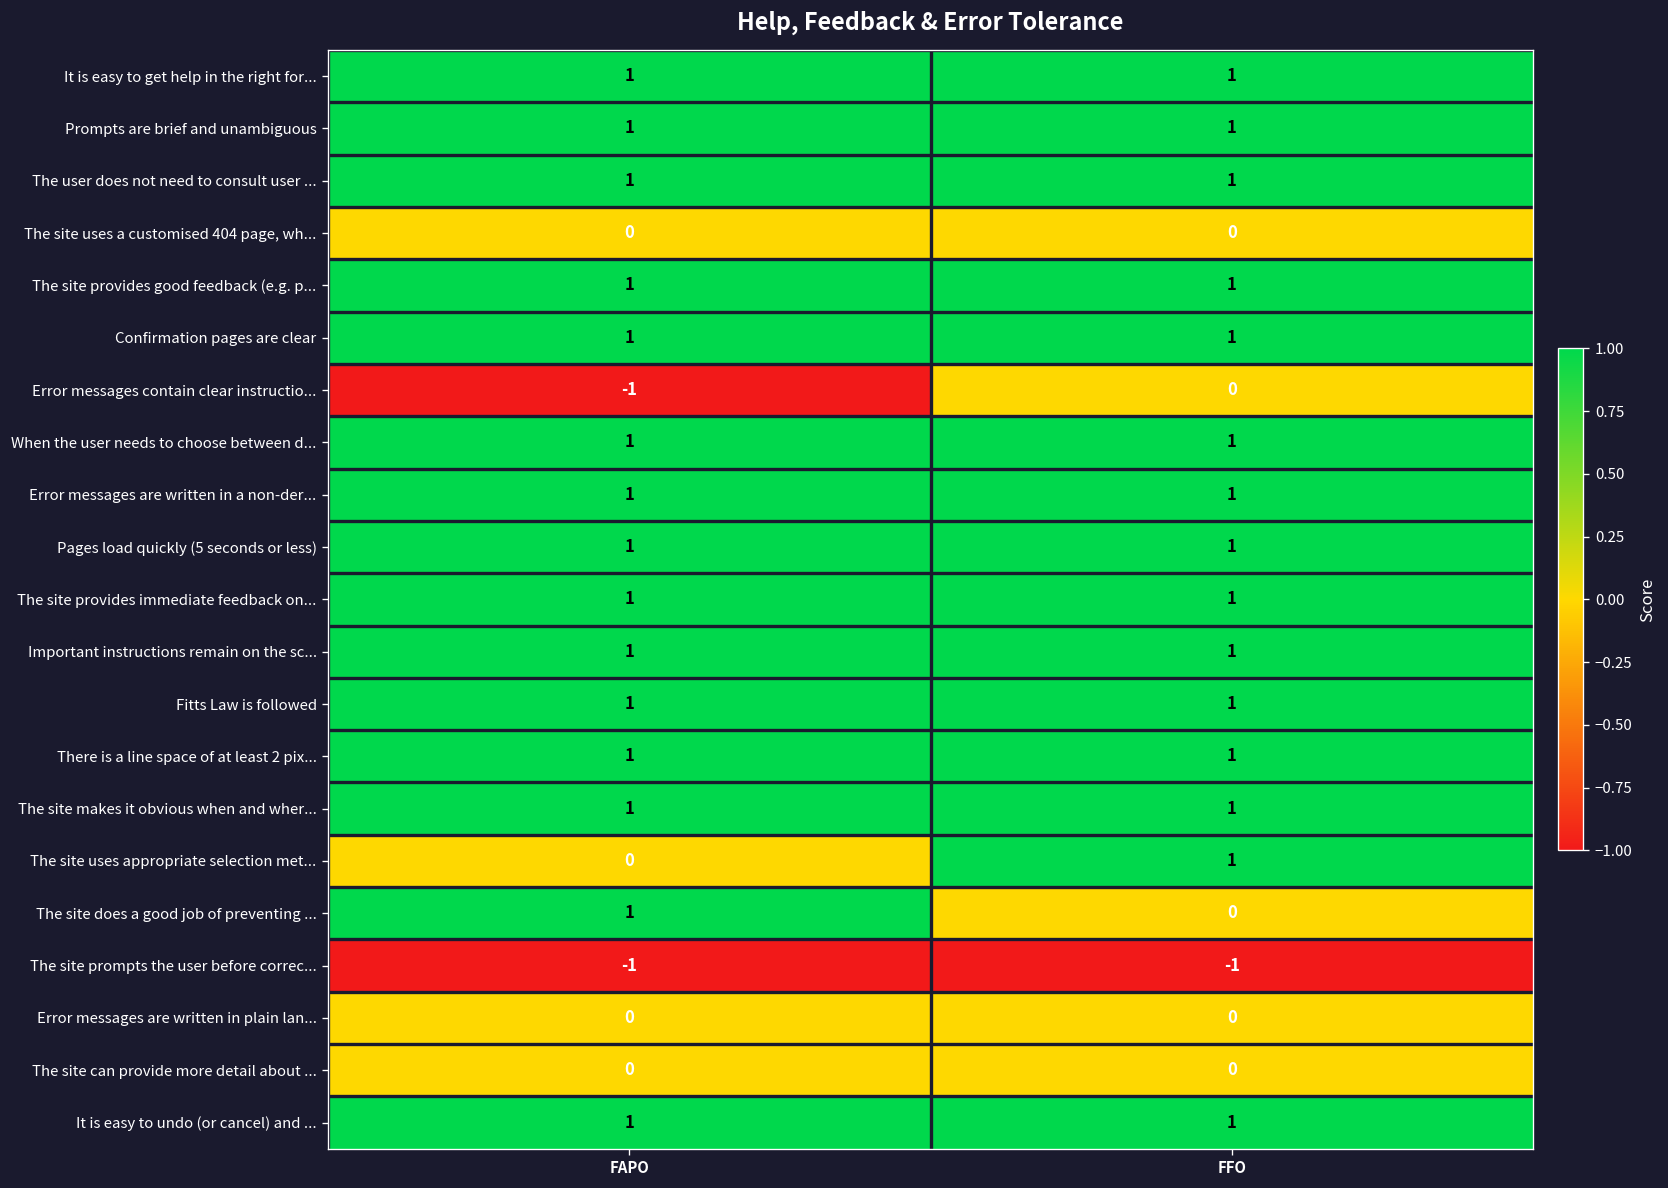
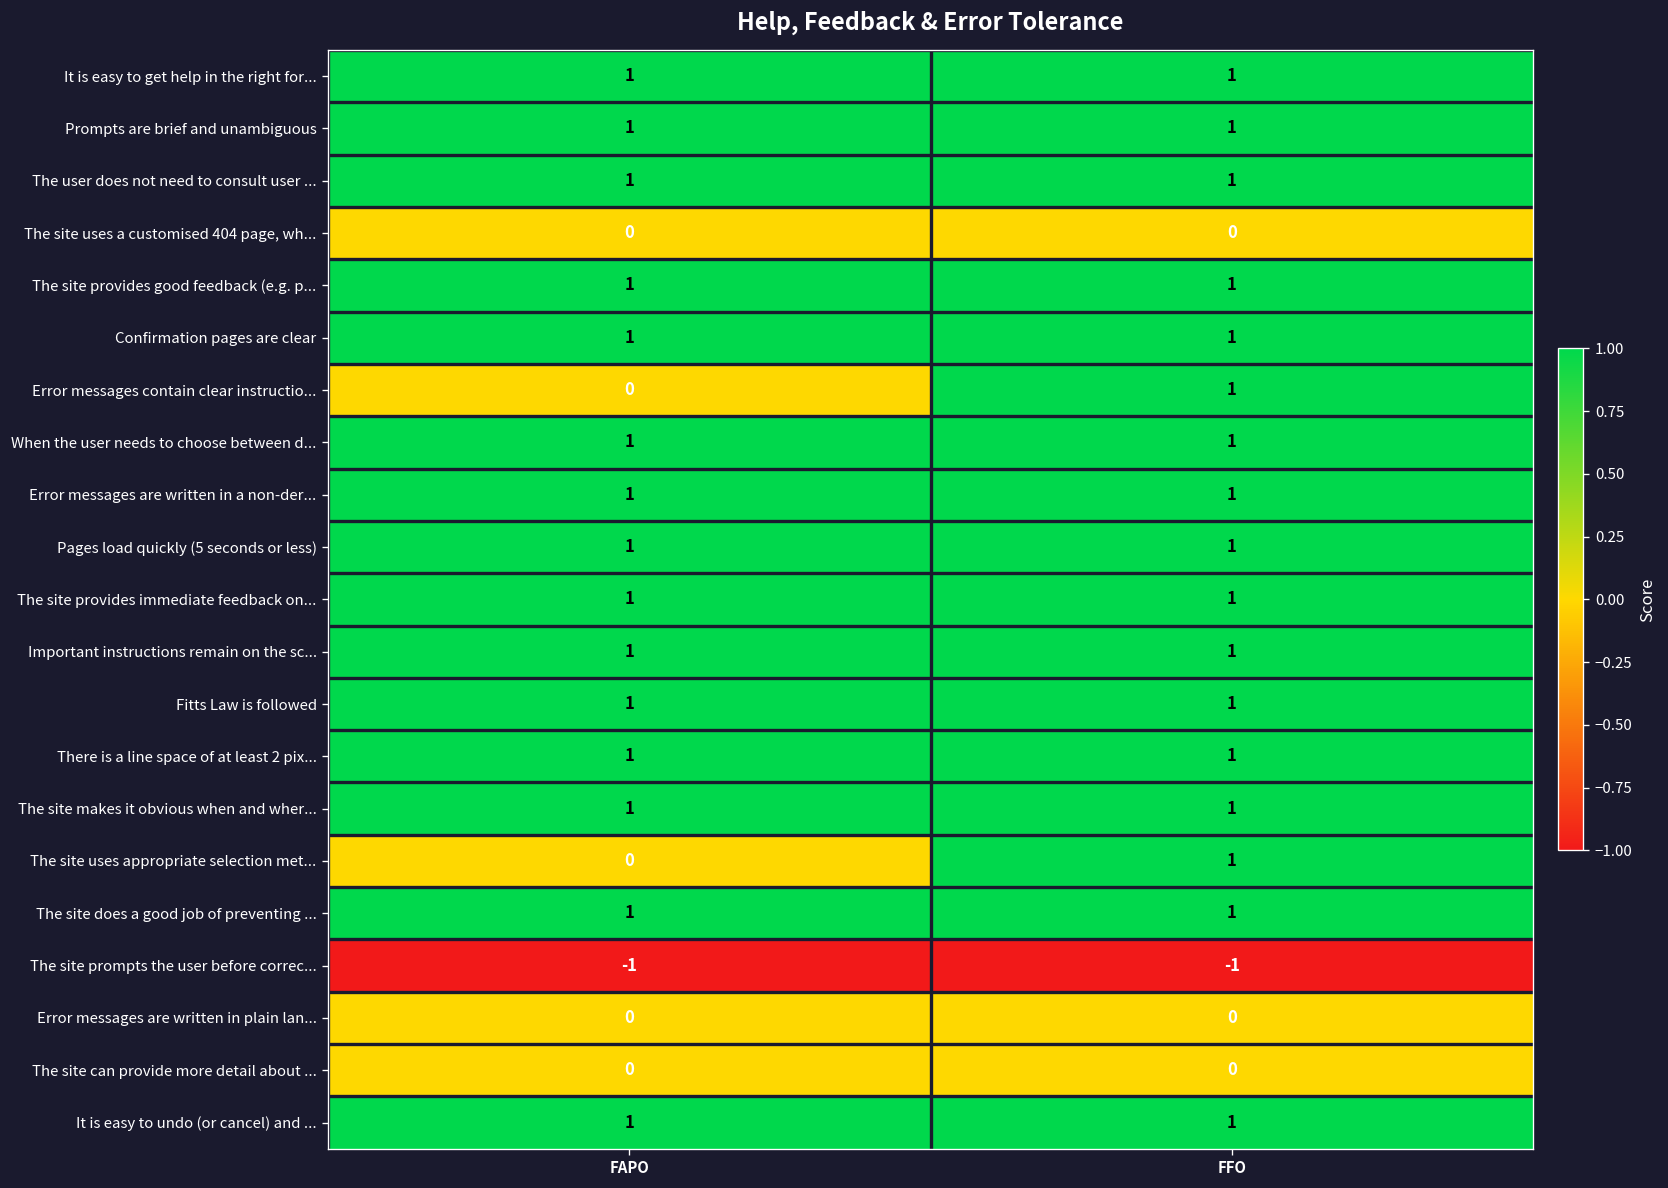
  {
    "It is easy to get help in the right for...": {
      "FAPO": 1,
      "FFO": 1
    },
    "Prompts are brief and unambiguous": {
      "FAPO": 1,
      "FFO": 1
    },
    "The user does not need to consult user ...": {
      "FAPO": 1,
      "FFO": 1
    },
    "The site uses a customised 404 page, wh...": {
      "FAPO": 0,
      "FFO": 0
    },
    "The site provides good feedback (e.g. p...": {
      "FAPO": 1,
      "FFO": 1
    },
    "Confirmation pages are clear": {
      "FAPO": 1,
      "FFO": 1
    },
    "Error messages contain clear instructio...": {
-     "FAPO": -1,
-     "FFO": 0
+     "FAPO": 0,
+     "FFO": 1
    },
    "When the user needs to choose between d...": {
      "FAPO": 1,
      "FFO": 1
    },
    "Error messages are written in a non-der...": {
      "FAPO": 1,
      "FFO": 1
    },
    "Pages load quickly (5 seconds or less)": {
      "FAPO": 1,
      "FFO": 1
    },
    "The site provides immediate feedback on...": {
      "FAPO": 1,
      "FFO": 1
    },
    "Important instructions remain on the sc...": {
      "FAPO": 1,
      "FFO": 1
    },
    "Fitts Law is followed": {
      "FAPO": 1,
      "FFO": 1
    },
    "There is a line space of at least 2 pix...": {
      "FAPO": 1,
      "FFO": 1
    },
    "The site makes it obvious when and wher...": {
      "FAPO": 1,
      "FFO": 1
    },
    "The site uses appropriate selection met...": {
      "FAPO": 0,
      "FFO": 1
    },
    "The site does a good job of preventing ...": {
      "FAPO": 1,
-     "FFO": 0
+     "FFO": 1
    },
    "The site prompts the user before correc...": {
      "FAPO": -1,
      "FFO": -1
    },
    "Error messages are written in plain lan...": {
      "FAPO": 0,
      "FFO": 0
    },
    "The site can provide more detail about ...": {
      "FAPO": 0,
      "FFO": 0
    },
    "It is easy to undo (or cancel) and ...": {
      "FAPO": 1,
      "FFO": 1
    }
  }
